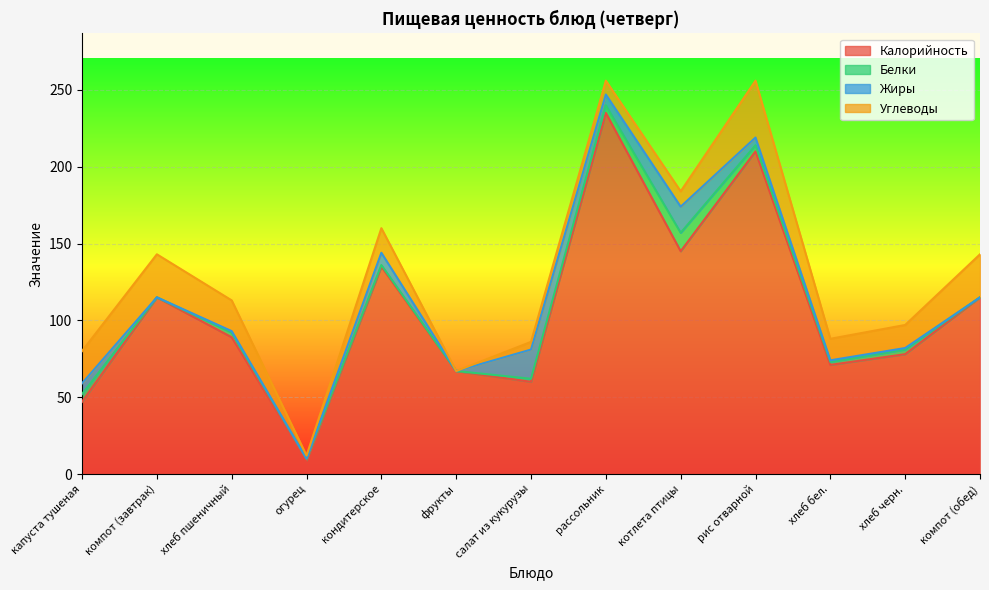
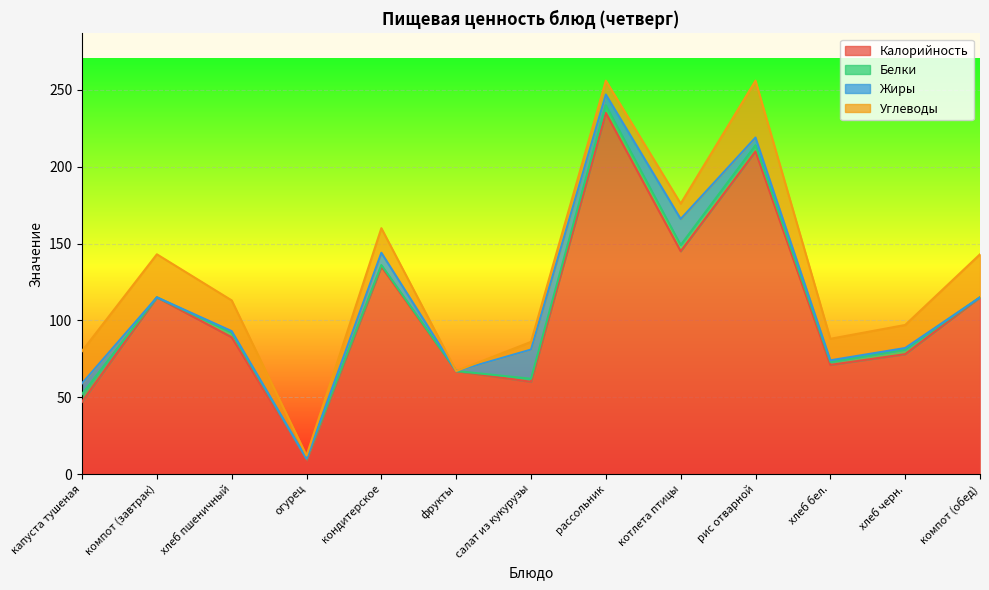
  {
    "Калорийность": {
      "капуста тушеная": 47,
      "хлеб пшеничный": 89,
      "салат из кукурузы": 60,
      "рассольник": 235,
      "котлета птицы": 145,
      "рис отварной": 210,
      "хлеб бел.": 71,
      "хлеб черн.": 78
    },
    "Белки": {
      "капуста тушеная": 5,
      "салат из кукурузы": 2,
      "рассольник": 5,
-     "котлета птицы": 12,
+     "котлета птицы": 4,
      "рис отварной": 4
    },
    "Жиры": {
      "капуста тушеная": 7,
      "кондитерское": 8,
      "салат из кукурузы": 19,
      "рассольник": 7,
      "котлета птицы": 17,
      "рис отварной": 5
    },
    "Углеводы": {
      "капуста тушеная": 21,
      "компот (завтрак)": 28,
      "хлеб пшеничный": 20,
      "огурец": 2,
      "кондитерское": 16,
      "салат из кукурузы": 5,
      "рассольник": 9,
      "котлета птицы": 10,
      "рис отварной": 37,
      "хлеб бел.": 14,
      "хлеб черн.": 15,
      "компот (обед)": 28
    }
  }
